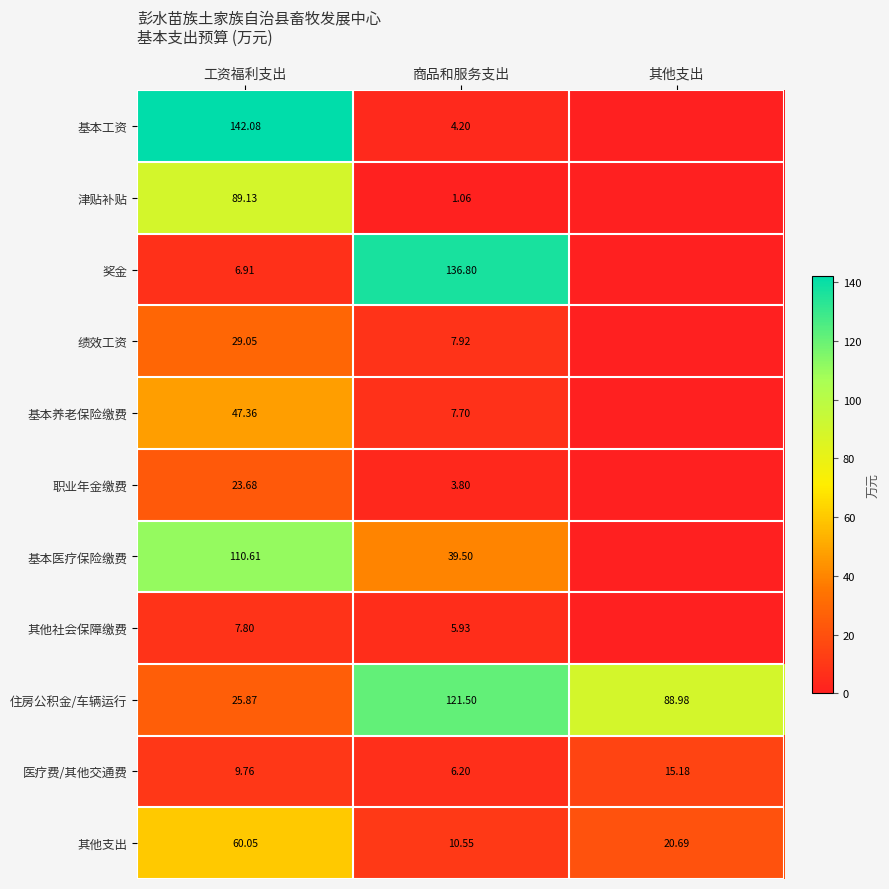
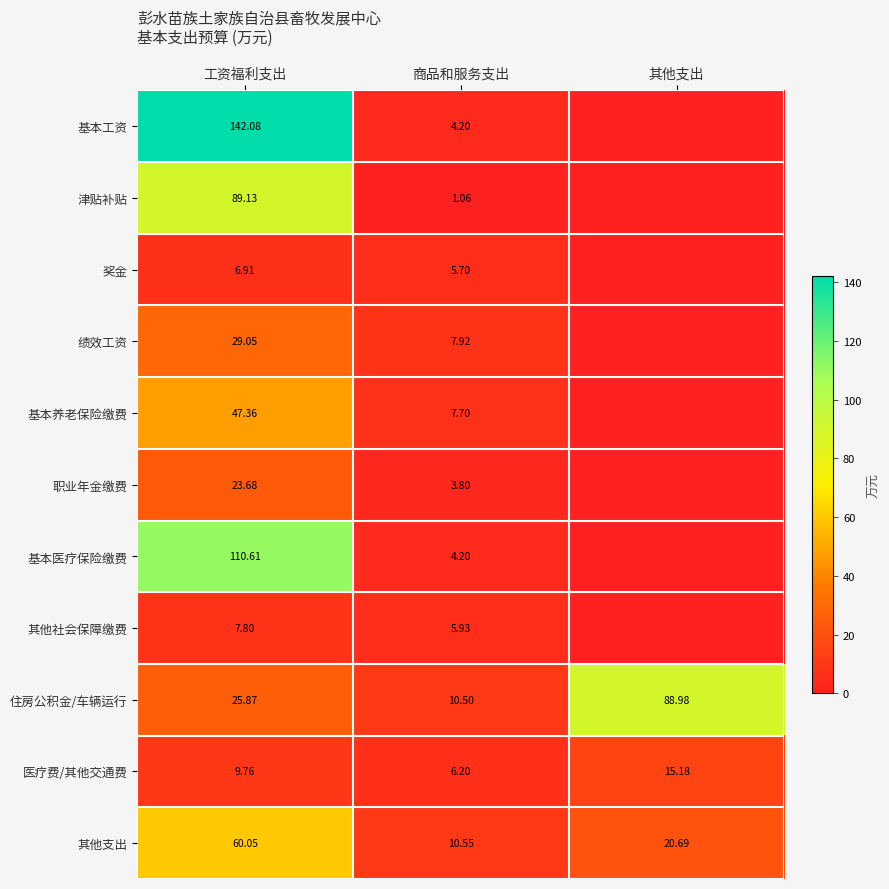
  {
    "基本工资": {
      "工资福利支出": 142.08,
      "商品和服务支出": 4.20
    },
    "津贴补贴": {
      "工资福利支出": 89.13,
      "商品和服务支出": 1.06
    },
    "奖金": {
      "工资福利支出": 6.91,
-     "商品和服务支出": 136.80
+     "商品和服务支出": 5.70
    },
    "绩效工资": {
      "工资福利支出": 29.05,
      "商品和服务支出": 7.92
    },
    "基本养老保险缴费": {
      "工资福利支出": 47.36,
      "商品和服务支出": 7.70
    },
    "职业年金缴费": {
      "工资福利支出": 23.68,
      "商品和服务支出": 3.80
    },
    "基本医疗保险缴费": {
      "工资福利支出": 110.61,
-     "商品和服务支出": 39.50
+     "商品和服务支出": 4.20
    },
    "其他社会保障缴费": {
      "工资福利支出": 7.80,
      "商品和服务支出": 5.93
    },
    "住房公积金/车辆运行": {
      "工资福利支出": 25.87,
-     "商品和服务支出": 121.50,
+     "商品和服务支出": 10.50,
      "其他支出": 88.98
    },
    "医疗费/其他交通费": {
      "工资福利支出": 9.76,
      "商品和服务支出": 6.20,
      "其他支出": 15.18
    },
    "其他支出": {
      "工资福利支出": 60.05,
      "商品和服务支出": 10.55,
      "其他支出": 20.69
    }
  }
